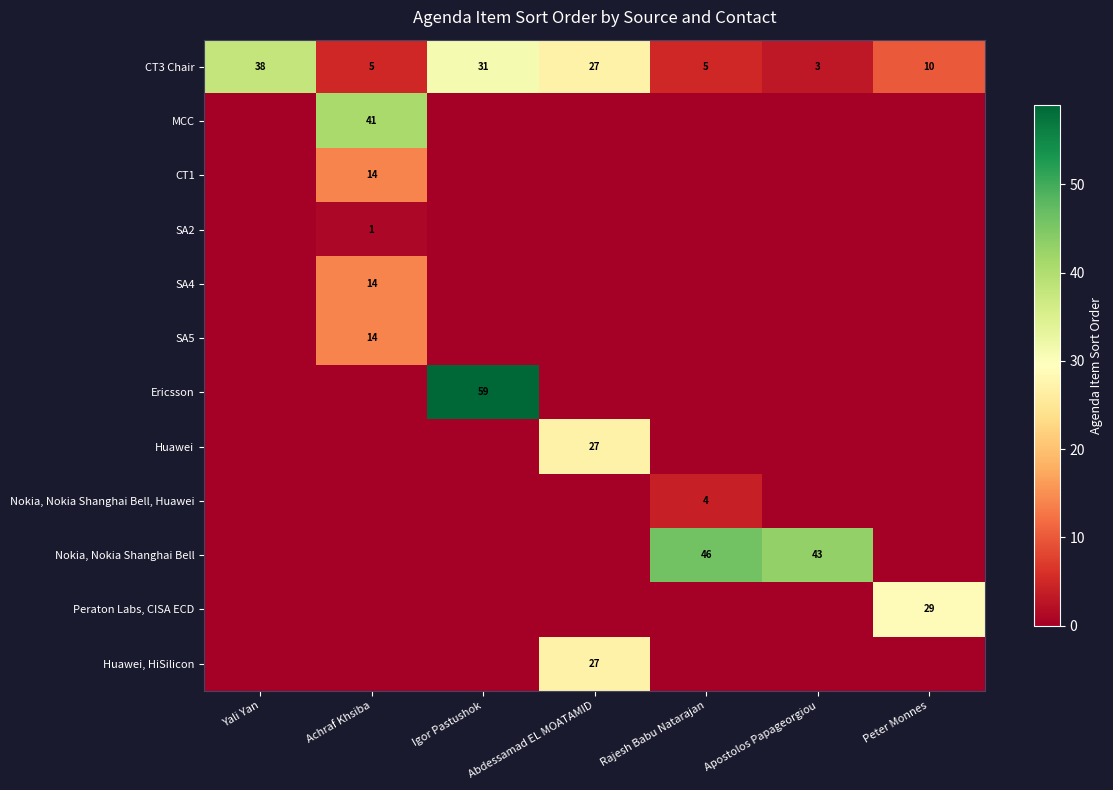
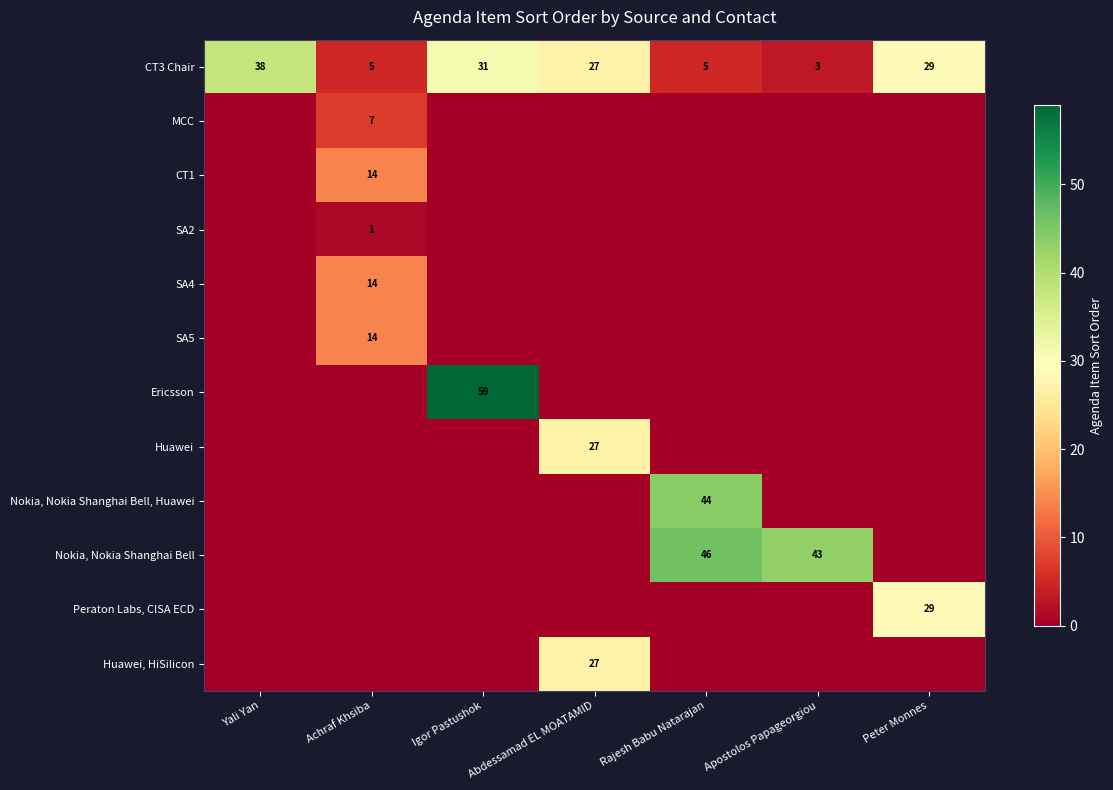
  {
    "CT3 Chair": {
      "Yali Yan": 38,
      "Achraf Khsiba": 5,
      "Igor Pastushok": 31,
      "Abdessamad EL MOATAMID": 27,
      "Rajesh Babu Natarajan": 5,
      "Apostolos Papageorgiou": 3,
-     "Peter Monnes": 10
+     "Peter Monnes": 29
    },
    "MCC": {
-     "Achraf Khsiba": 41
+     "Achraf Khsiba": 7
    },
    "CT1": {
      "Achraf Khsiba": 14
    },
    "SA2": {
      "Achraf Khsiba": 1
    },
    "SA4": {
      "Achraf Khsiba": 14
    },
    "SA5": {
      "Achraf Khsiba": 14
    },
    "Ericsson": {
      "Igor Pastushok": 59
    },
    "Huawei": {
      "Abdessamad EL MOATAMID": 27
    },
    "Nokia, Nokia Shanghai Bell, Huawei": {
-     "Rajesh Babu Natarajan": 4
+     "Rajesh Babu Natarajan": 44
    },
    "Nokia, Nokia Shanghai Bell": {
      "Rajesh Babu Natarajan": 46,
      "Apostolos Papageorgiou": 43
    },
    "Peraton Labs, CISA ECD": {
      "Peter Monnes": 29
    },
    "Huawei, HiSilicon": {
      "Abdessamad EL MOATAMID": 27
    }
  }
